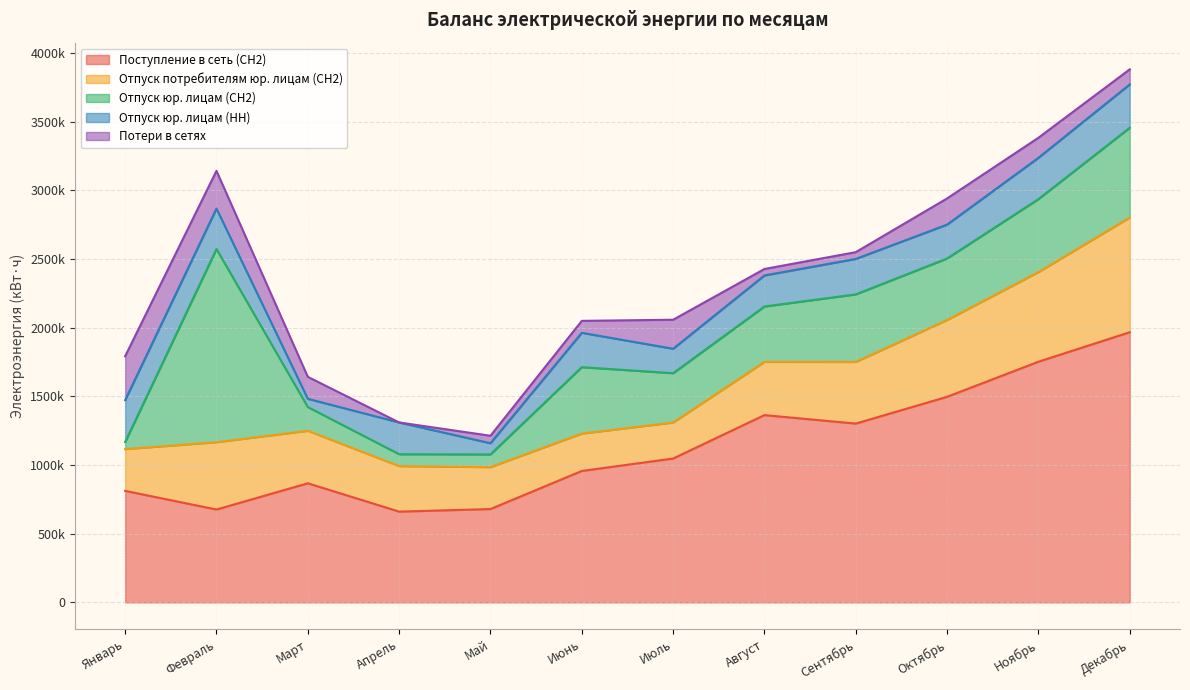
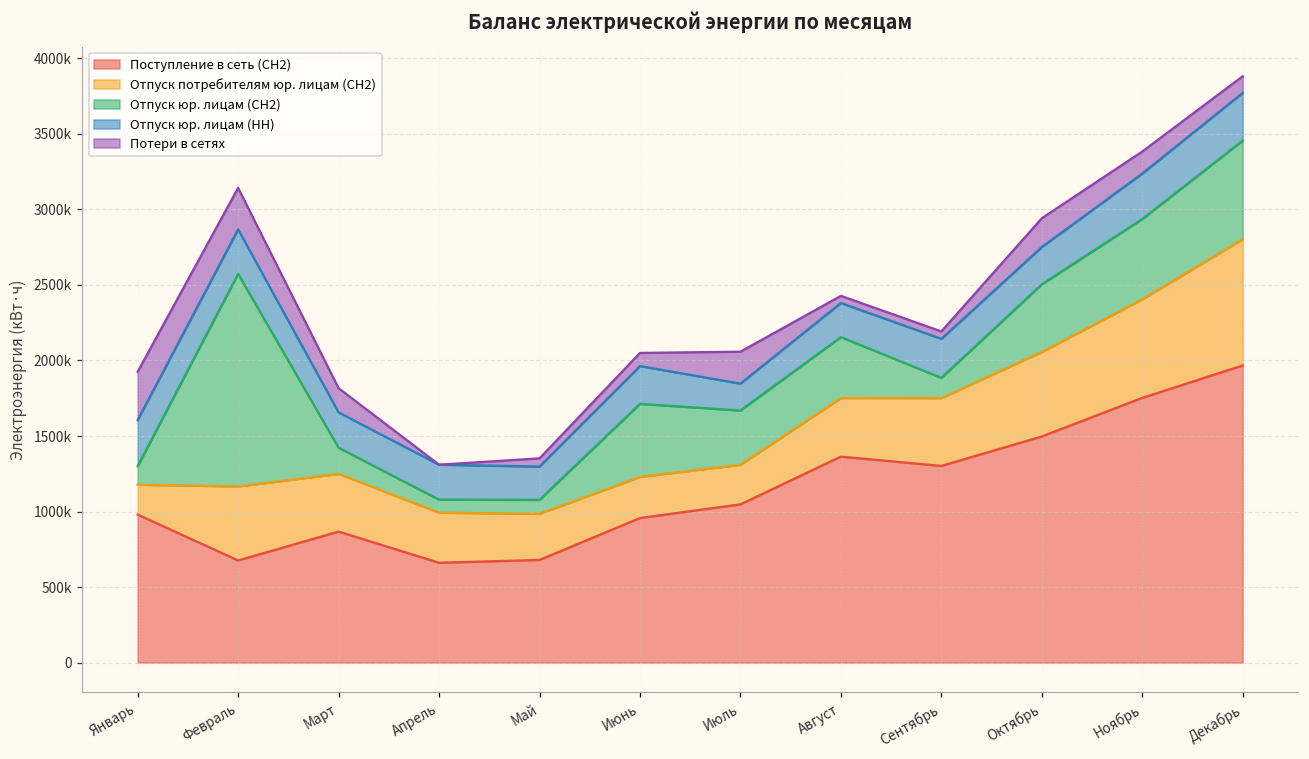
  {
    "Поступление в сеть (СН2)": {
-     "Январь": 810000,
+     "Январь": 980000,
      "Февраль": 680000,
      "Март": 870000,
      "Апрель": 660000,
      "Май": 680000,
      "Июнь": 960000,
      "Июль": 1050000,
      "Август": 1360000,
      "Сентябрь": 1300000,
      "Октябрь": 1500000,
      "Ноябрь": 1750000,
      "Декабрь": 1970000
    },
    "Отпуск потребителям юр. лицам (СН2)": {
-     "Январь": 300000,
+     "Январь": 200000,
      "Февраль": 490000,
      "Март": 380000,
      "Апрель": 330000,
      "Май": 310000,
      "Июнь": 270000,
      "Июль": 260000,
      "Август": 390000,
      "Сентябрь": 450000,
      "Октябрь": 560000,
      "Ноябрь": 650000,
      "Декабрь": 840000
    },
    "Отпуск юр. лицам (СН2)": {
-     "Январь": 50000,
+     "Январь": 120000,
      "Февраль": 1410000,
      "Март": 170000,
      "Апрель": 90000,
      "Май": 90000,
      "Июнь": 480000,
      "Июль": 360000,
      "Август": 400000,
-     "Сентябрь": 490000,
+     "Сентябрь": 130000,
      "Октябрь": 450000,
      "Ноябрь": 530000,
      "Декабрь": 650000
    },
    "Отпуск юр. лицам (НН)": {
      "Январь": 310000,
      "Февраль": 290000,
-     "Март": 60000,
-     "Май": 80000,
+     "Март": 230000,
+     "Май": 220000,
      "Июнь": 250000,
      "Июль": 180000,
      "Август": 230000,
      "Сентябрь": 260000,
      "Октябрь": 250000,
      "Ноябрь": 300000,
      "Декабрь": 320000
    },
    "Потери в сетях": {
      "Январь": 320000,
      "Февраль": 270000,
      "Март": 160000,
      "Май": 50000,
      "Июнь": 90000,
      "Июль": 210000,
      "Август": 50000,
      "Сентябрь": 50000,
      "Октябрь": 190000,
      "Ноябрь": 150000,
      "Декабрь": 110000
    }
  }
